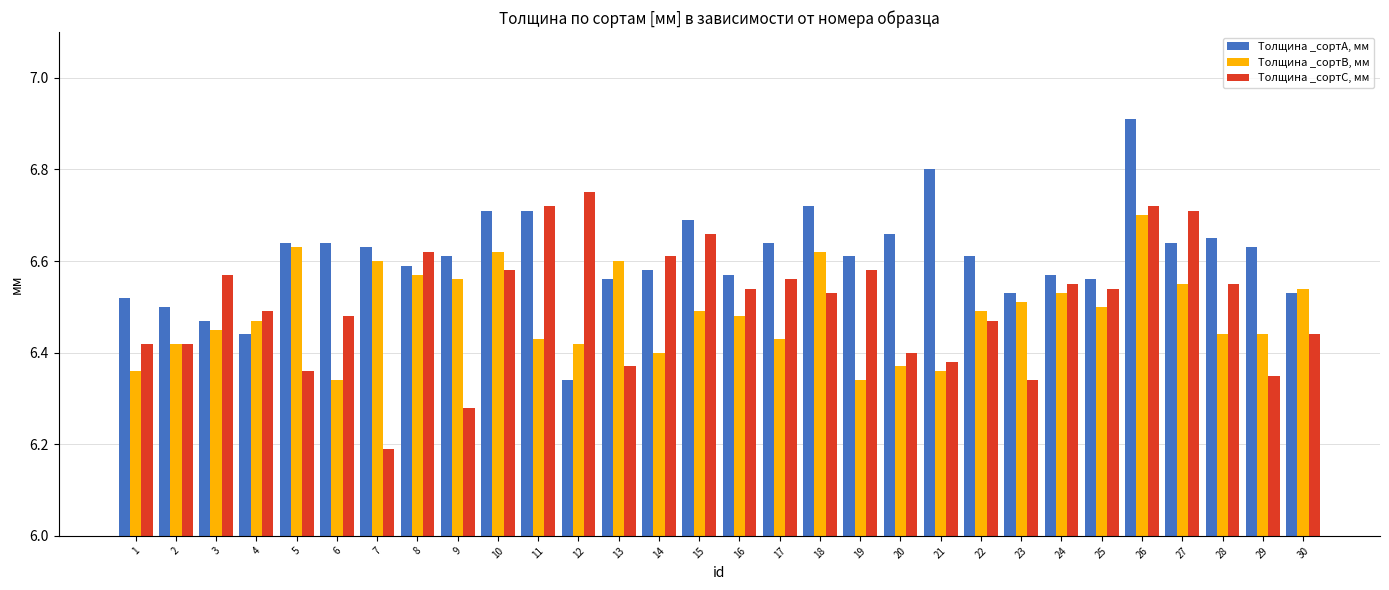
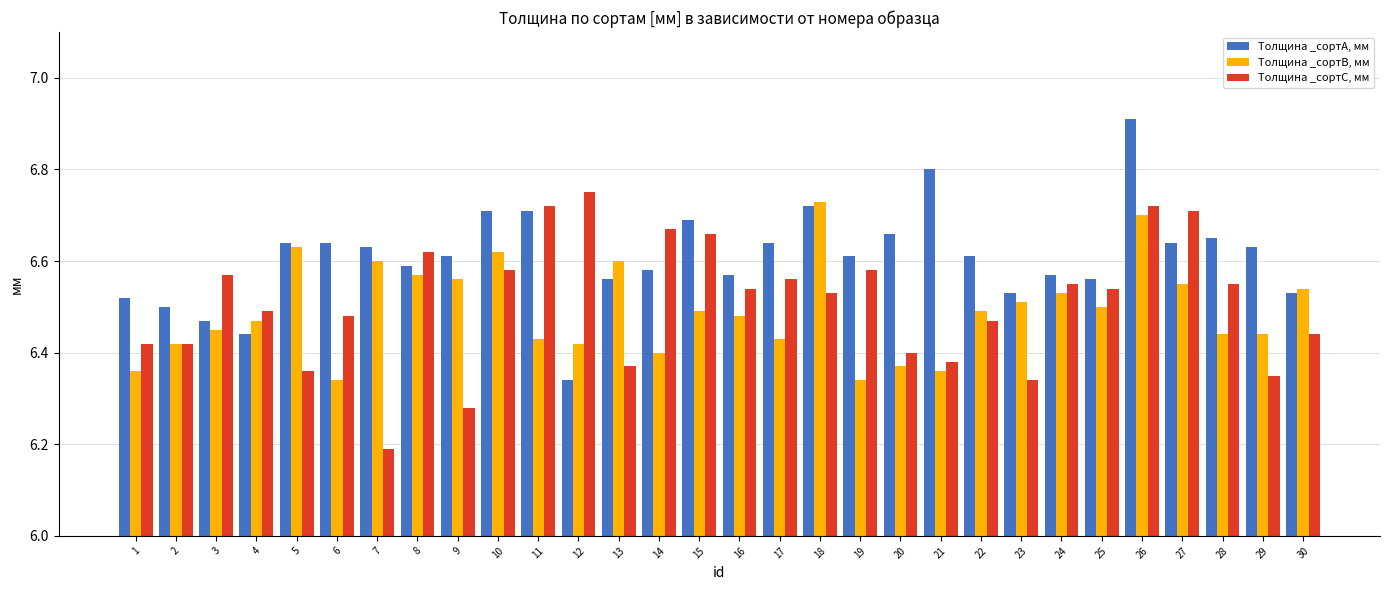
  {
    "Толщина _сортA, мм": {
      "1": 6.52,
      "2": 6.50,
      "3": 6.47,
      "4": 6.44,
      "5": 6.64,
      "6": 6.64,
      "7": 6.63,
      "8": 6.59,
      "9": 6.61,
      "10": 6.71,
      "11": 6.71,
      "12": 6.34,
      "13": 6.56,
      "14": 6.58,
      "15": 6.69,
      "16": 6.57,
      "17": 6.64,
      "18": 6.72,
      "19": 6.61,
      "20": 6.66,
      "21": 6.80,
      "22": 6.61,
      "23": 6.53,
      "24": 6.57,
      "25": 6.56,
      "26": 6.91,
      "27": 6.64,
      "28": 6.65,
      "29": 6.63,
      "30": 6.53
    },
    "Толщина _сортB, мм": {
      "1": 6.36,
      "2": 6.42,
      "3": 6.45,
      "4": 6.47,
      "5": 6.63,
      "6": 6.34,
      "7": 6.60,
      "8": 6.57,
      "9": 6.56,
      "10": 6.62,
      "11": 6.43,
      "12": 6.42,
      "13": 6.60,
      "14": 6.40,
      "15": 6.49,
      "16": 6.48,
      "17": 6.43,
-     "18": 6.62,
+     "18": 6.73,
      "19": 6.34,
      "20": 6.37,
      "21": 6.36,
      "22": 6.49,
      "23": 6.51,
      "24": 6.53,
      "25": 6.50,
      "26": 6.70,
      "27": 6.55,
      "28": 6.44,
      "29": 6.44,
      "30": 6.54
    },
    "Толщина _сортC, мм": {
      "1": 6.42,
      "2": 6.42,
      "3": 6.57,
      "4": 6.49,
      "5": 6.36,
      "6": 6.48,
      "7": 6.19,
      "8": 6.62,
      "9": 6.28,
      "10": 6.58,
      "11": 6.72,
      "12": 6.75,
      "13": 6.37,
-     "14": 6.61,
+     "14": 6.67,
      "15": 6.66,
      "16": 6.54,
      "17": 6.56,
      "18": 6.53,
      "19": 6.58,
      "20": 6.40,
      "21": 6.38,
      "22": 6.47,
      "23": 6.34,
      "24": 6.55,
      "25": 6.54,
      "26": 6.72,
      "27": 6.71,
      "28": 6.55,
      "29": 6.35,
      "30": 6.44
    }
  }
